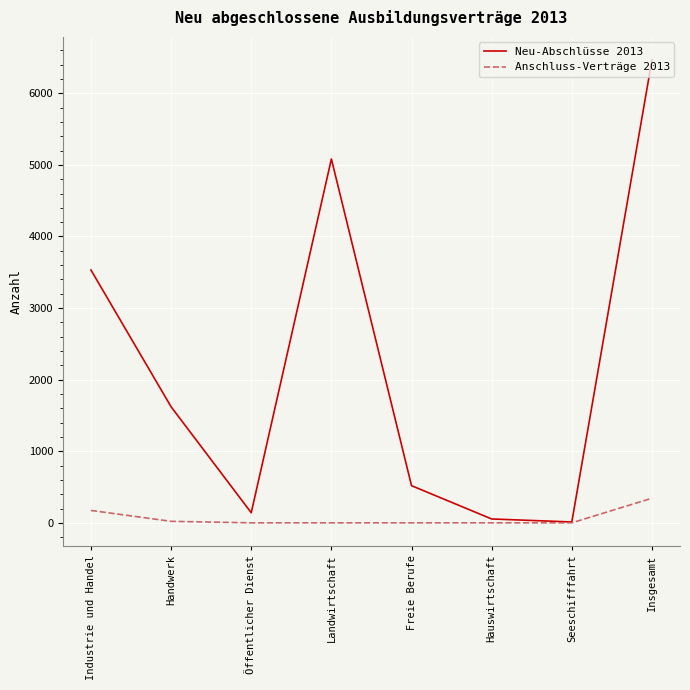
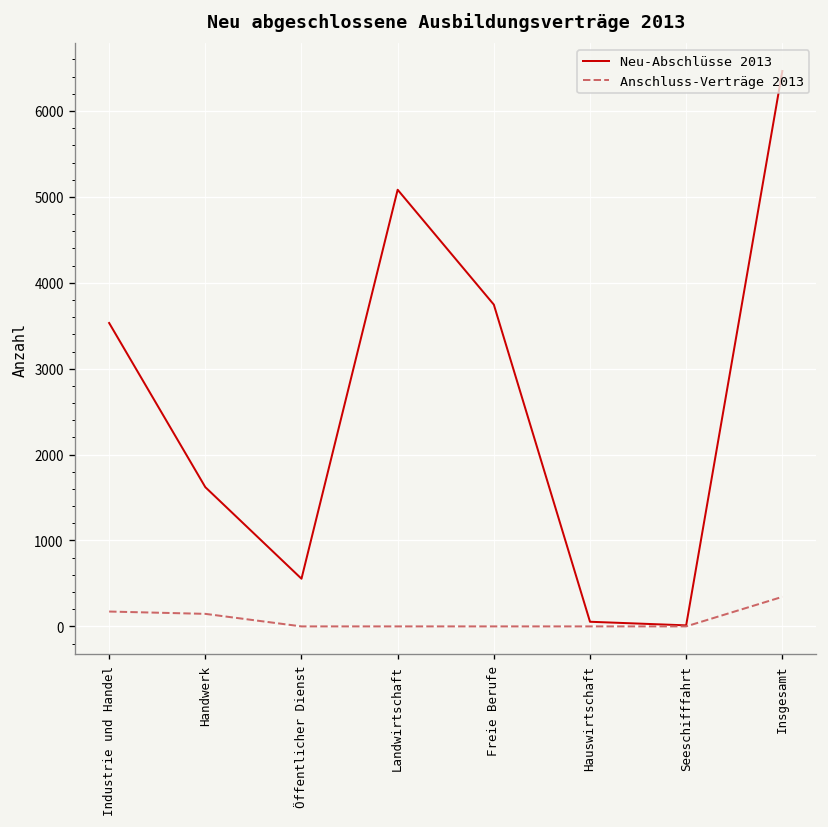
  {
    "Neu-Abschlüsse 2013": {
      "Industrie und Handel": 3500,
      "Handwerk": 1600,
-     "Öffentlicher Dienst": 100,
+     "Öffentlicher Dienst": 600,
      "Landwirtschaft": 5100,
-     "Freie Berufe": 500,
+     "Freie Berufe": 3700,
      "Hauswirtschaft": 100
    },
    "Anschluss-Verträge 2013": {
      "Industrie und Handel": 200,
-     "Handwerk": 0,
+     "Handwerk": 100,
      "Öffentlicher Dienst": 0,
      "Landwirtschaft": 0,
      "Freie Berufe": 0,
      "Hauswirtschaft": 0,
      "Insgesamt": 300
    }
  }
